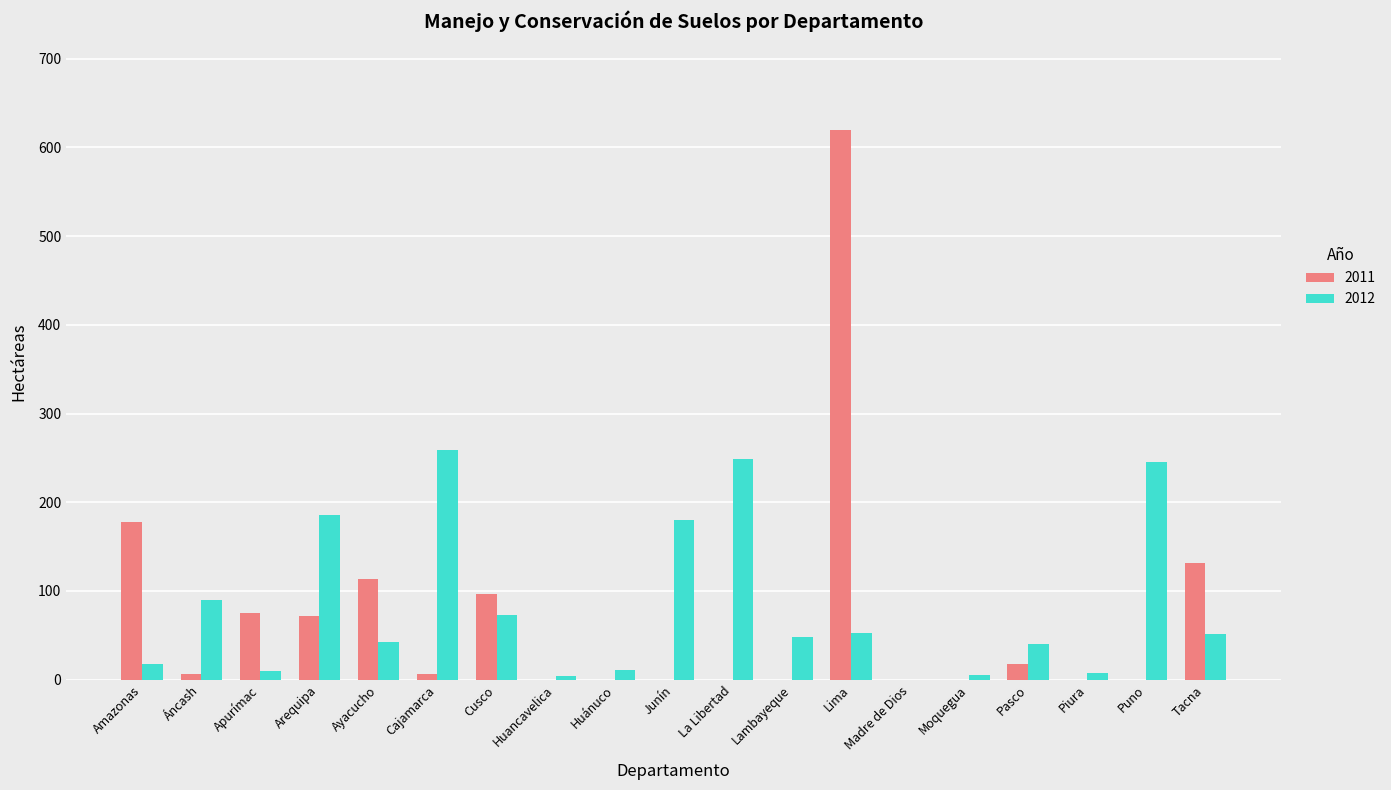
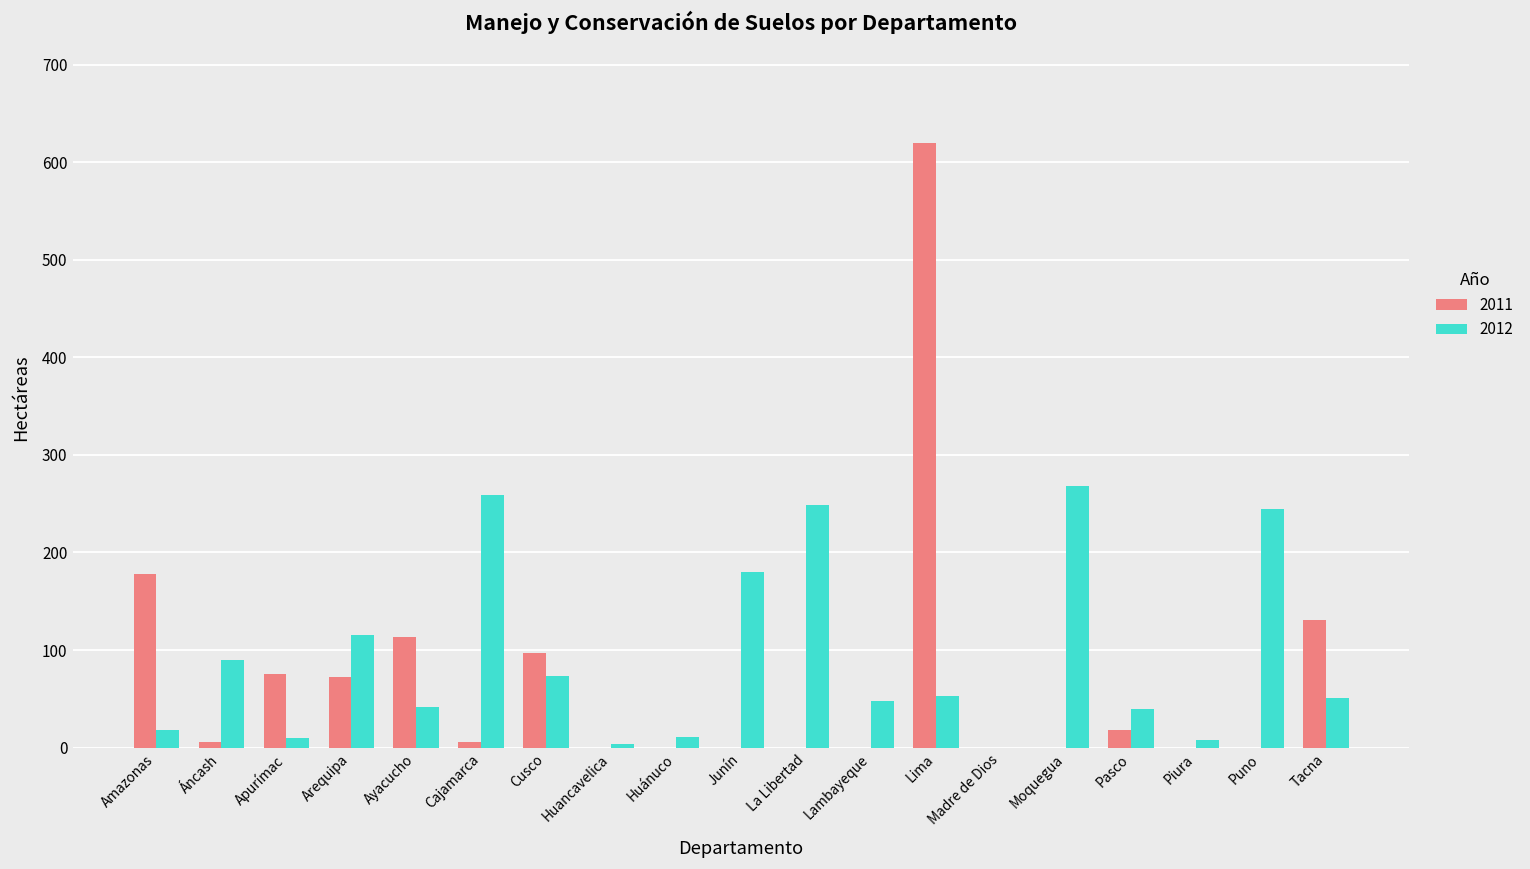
  {
    "2011": {
      "Amazonas": 180,
      "Áncash": 10,
      "Apurímac": 80,
      "Arequipa": 70,
      "Ayacucho": 110,
      "Cajamarca": 10,
      "Cusco": 100,
      "Huancavelica": 0,
      "Huánuco": 0,
      "Junín": 0,
      "La Libertad": 0,
      "Lambayeque": 0,
      "Lima": 620,
      "Madre de Dios": 0,
      "Moquegua": 0,
      "Pasco": 20,
      "Piura": 0,
      "Puno": 0,
      "Tacna": 130
    },
    "2012": {
      "Amazonas": 20,
      "Áncash": 90,
      "Apurímac": 10,
-     "Arequipa": 190,
+     "Arequipa": 120,
      "Ayacucho": 40,
      "Cajamarca": 260,
      "Cusco": 70,
      "Huancavelica": 0,
      "Huánuco": 10,
      "Junín": 180,
      "La Libertad": 250,
      "Lambayeque": 50,
      "Lima": 50,
      "Madre de Dios": 0,
-     "Moquegua": 10,
+     "Moquegua": 270,
      "Pasco": 40,
      "Piura": 10,
      "Puno": 250,
      "Tacna": 50
    }
  }
